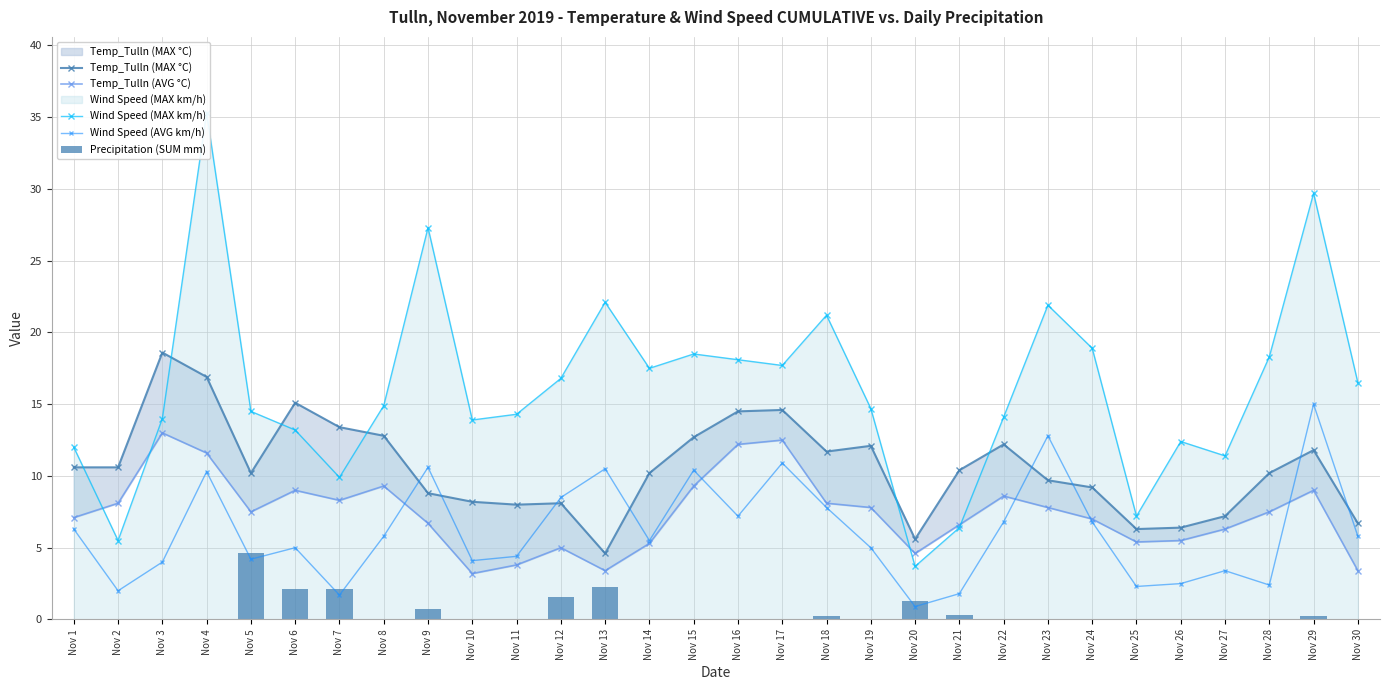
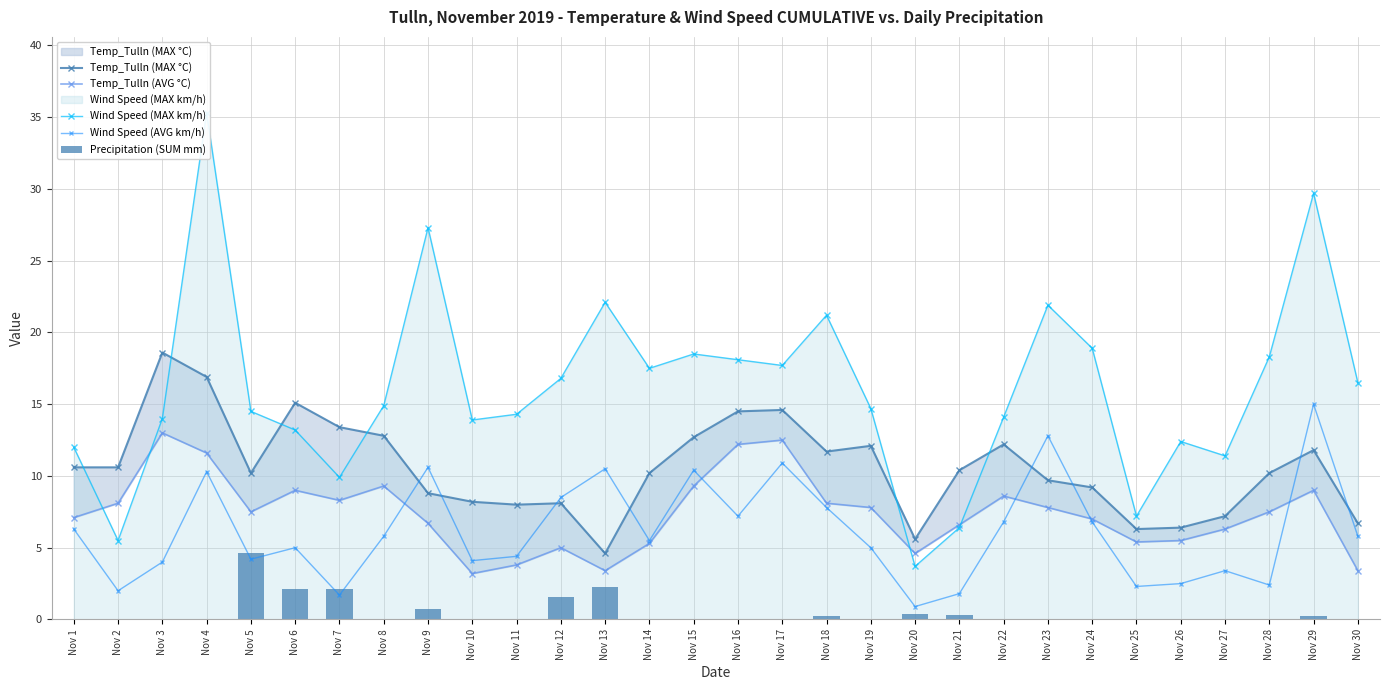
  {
    "Precipitation (SUM mm)": {
      "Nov 2": 0.0,
      "Nov 3": 0.0,
      "Nov 4": 0.0,
      "Nov 5": 4.7,
      "Nov 6": 2.1,
      "Nov 7": 2.1,
      "Nov 8": 0.0,
      "Nov 9": 0.7,
      "Nov 10": 0.0,
      "Nov 11": 0.0,
      "Nov 12": 1.6,
      "Nov 13": 2.3,
      "Nov 14": 0.0,
      "Nov 16": 0.0,
      "Nov 17": 0.0,
      "Nov 18": 0.3,
      "Nov 19": 0.0,
-     "Nov 20": 1.3,
+     "Nov 20": 0.4,
      "Nov 21": 0.3,
      "Nov 22": 0.0,
      "Nov 23": 0.0,
      "Nov 24": 0.0,
      "Nov 25": 0.0,
      "Nov 26": 0.0,
      "Nov 27": 0.0,
      "Nov 29": 0.2,
      "Nov 30": 0.0
    }
  }
